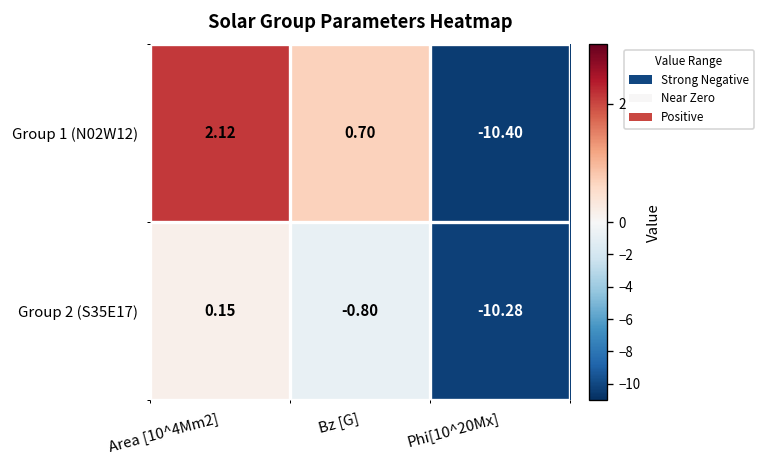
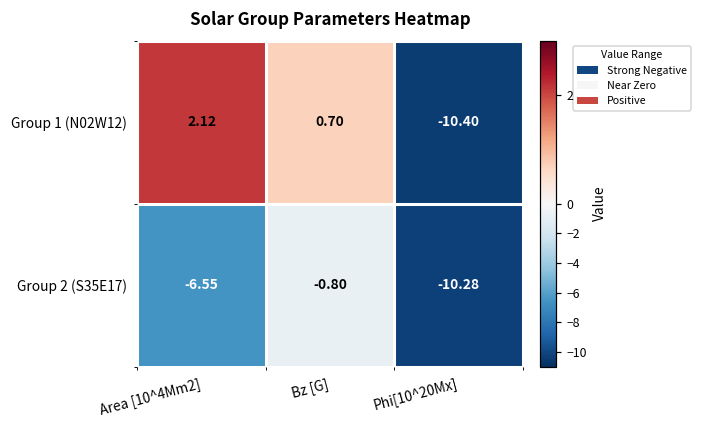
  {
    "Group 1 (N02W12)": {
      "Area [10^4Mm2]": 2.12,
      "Bz [G]": 0.70,
      "Phi[10^20Mx]": -10.40
    },
    "Group 2 (S35E17)": {
-     "Area [10^4Mm2]": 0.15,
+     "Area [10^4Mm2]": -6.55,
      "Bz [G]": -0.80,
      "Phi[10^20Mx]": -10.28
    }
  }
